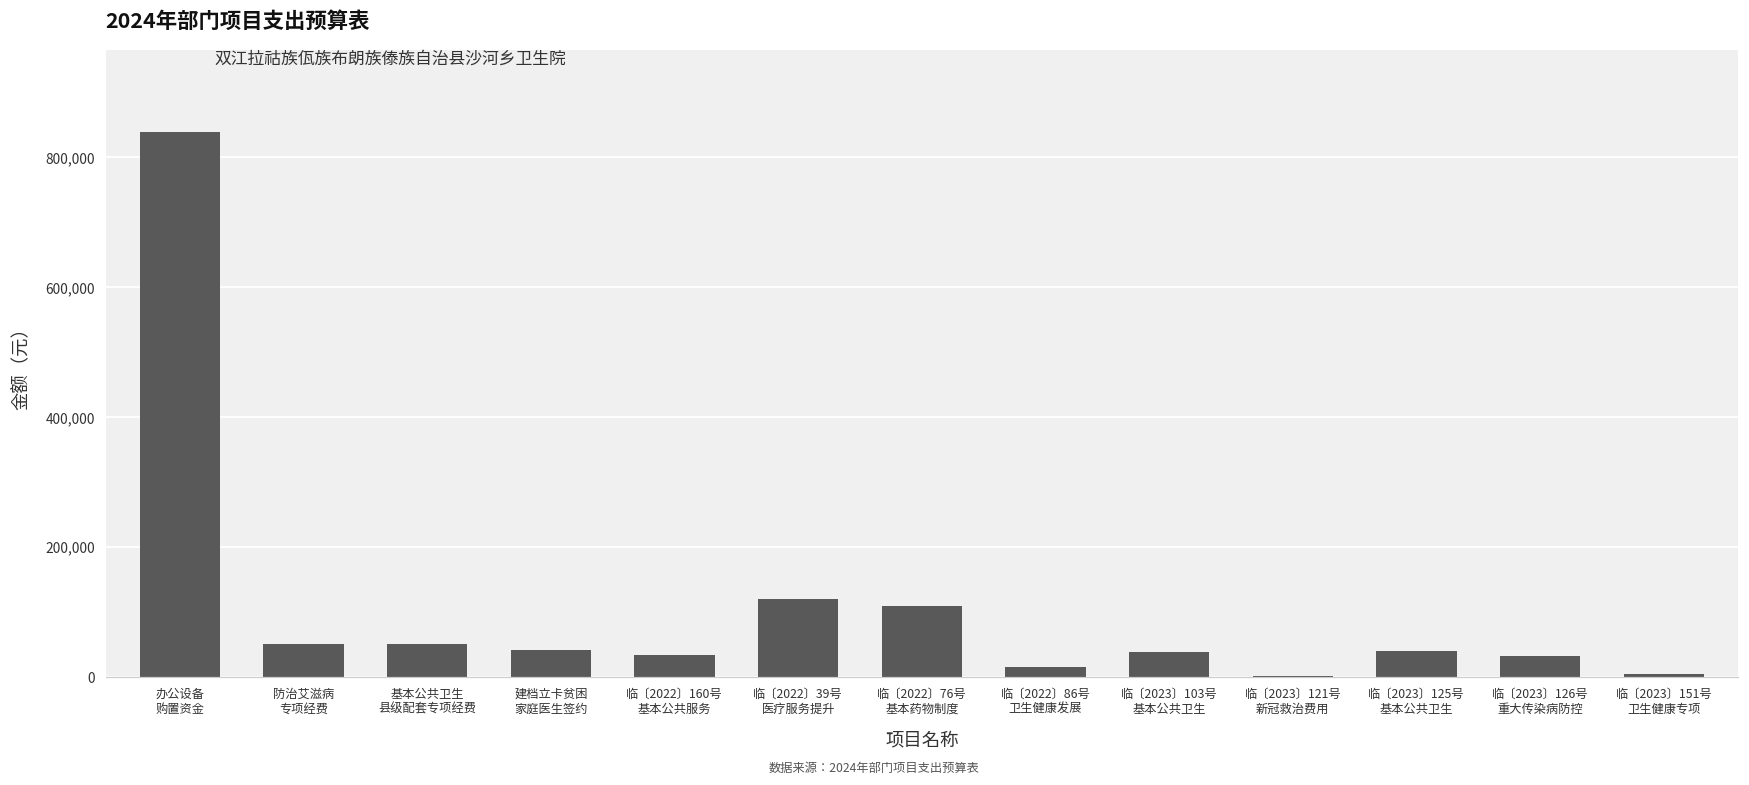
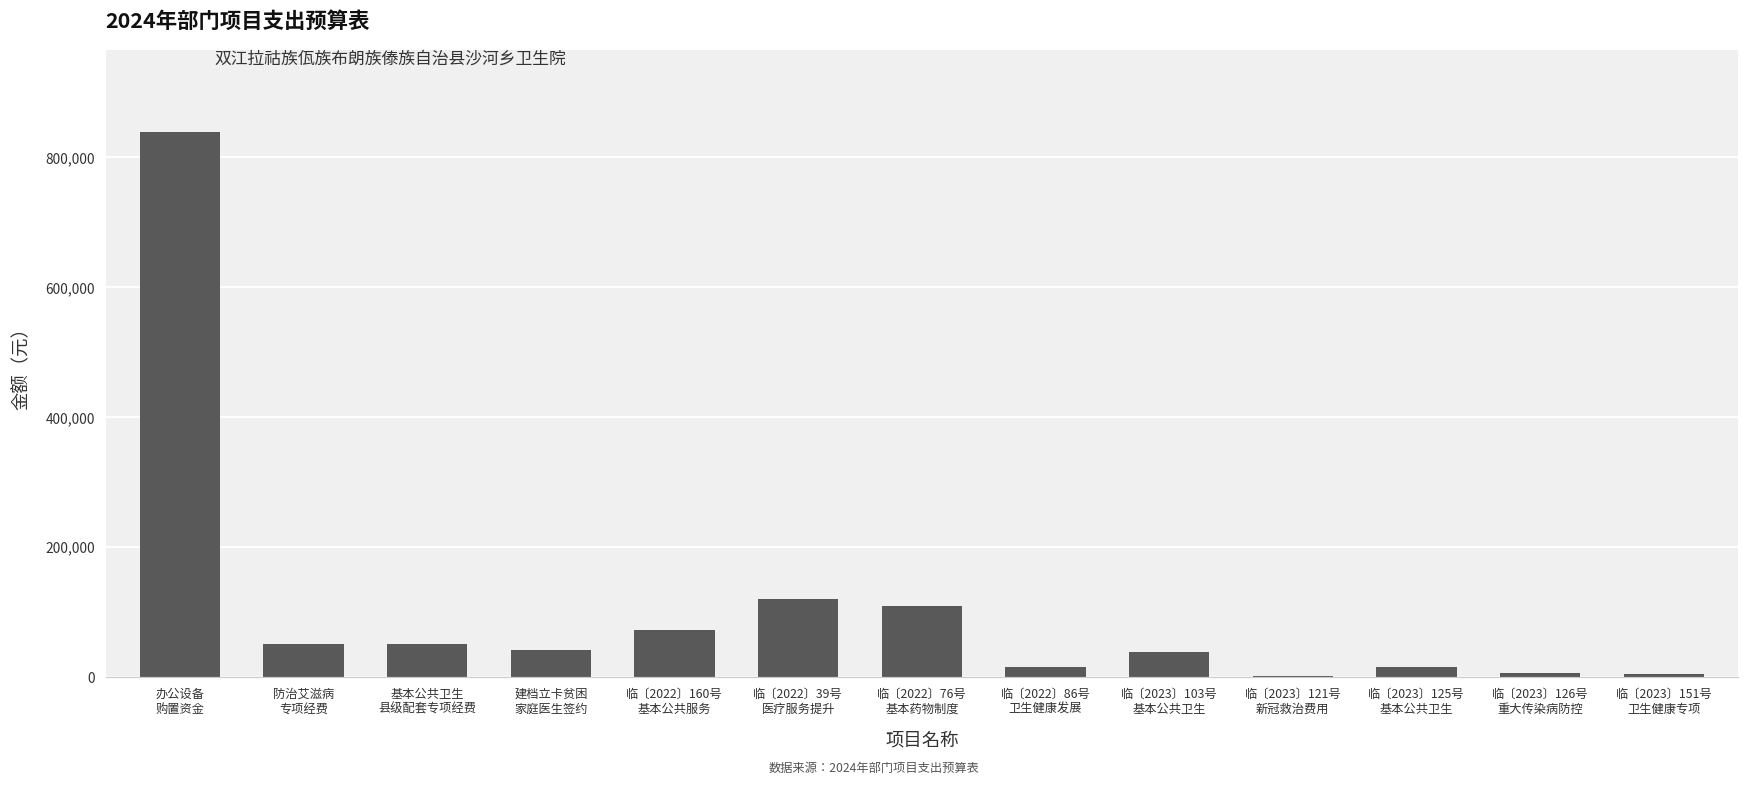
  {
    "办公设备 购置资金": "840,000",
    "防治艾滋病 专项经费": "50,000",
    "基本公共卫生 县级配套专项经费": "50,000",
    "建档立卡贫困 家庭医生签约": "40,000",
-   "临〔2022〕160号 基本公共服务": "30,000",
+   "临〔2022〕160号 基本公共服务": "70,000",
    "临〔2022〕39号 医疗服务提升": "120,000",
    "临〔2022〕76号 基本药物制度": "110,000",
    "临〔2022〕86号 卫生健康发展": "20,000",
    "临〔2023〕103号 基本公共卫生": "40,000",
-   "临〔2023〕125号 基本公共卫生": "40,000",
-   "临〔2023〕126号 重大传染病防控": "30,000"
+   "临〔2023〕125号 基本公共卫生": "10,000",
+   "临〔2023〕126号 重大传染病防控": "10,000"
  }
